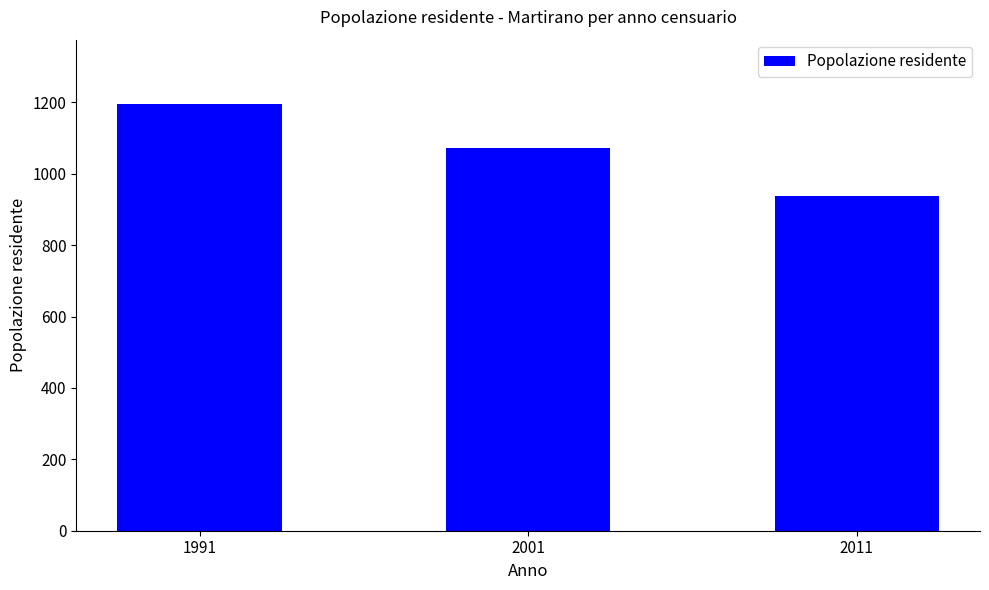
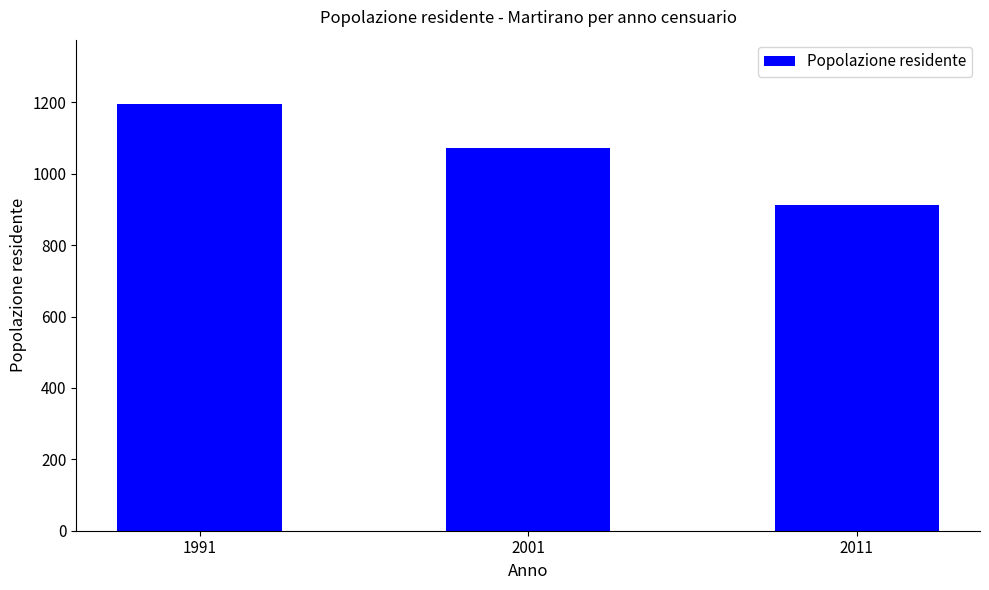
  {
    "1991": 1200,
    "2001": 1070,
-   "2011": 940
+   "2011": 910
  }
